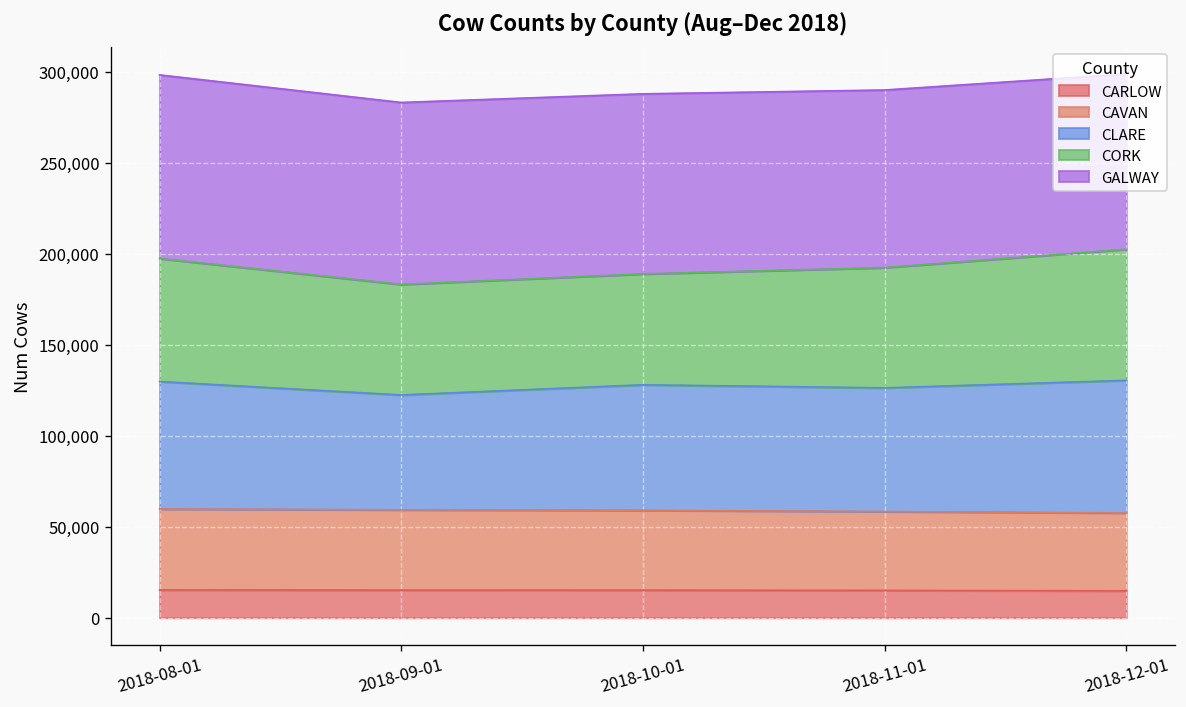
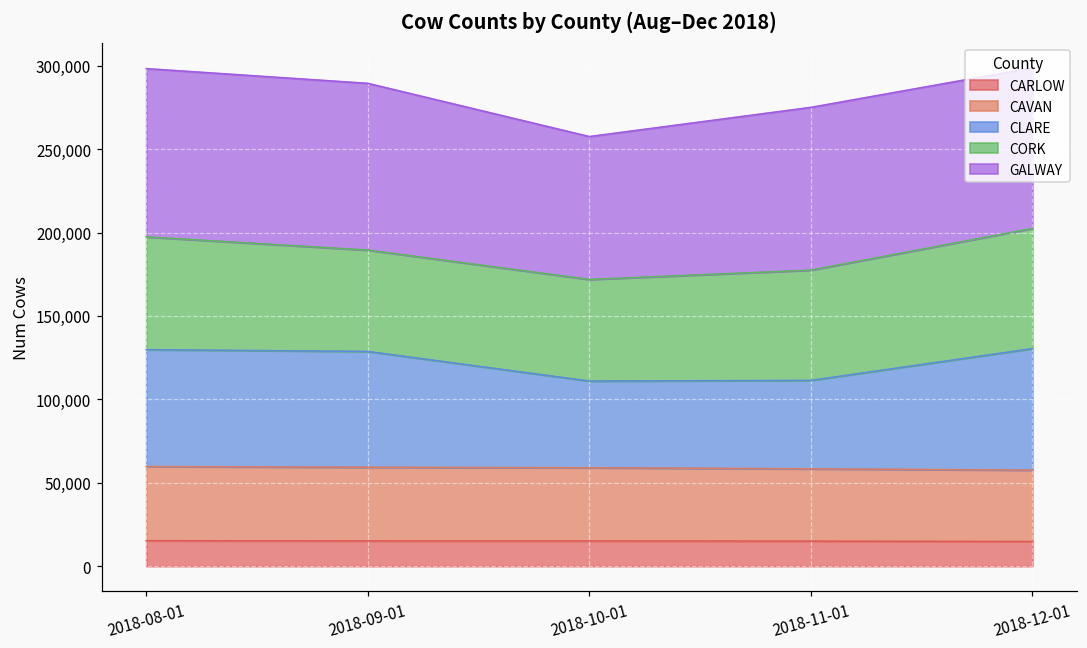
  {
    "CLARE": {
      "2018-08-01": "70,000",
-     "2018-09-01": "63,000",
-     "2018-10-01": "69,000",
-     "2018-11-01": "68,000",
+     "2018-09-01": "69,000",
+     "2018-10-01": "52,000",
+     "2018-11-01": "53,000",
      "2018-12-01": "73,000"
    },
    "CORK": {
      "2018-08-01": "68,000",
      "2018-09-01": "61,000",
      "2018-10-01": "61,000",
      "2018-11-01": "66,000",
      "2018-12-01": "72,000"
    },
    "GALWAY": {
      "2018-08-01": "101,000",
      "2018-09-01": "100,000",
-     "2018-10-01": "99,000",
+     "2018-10-01": "86,000",
      "2018-11-01": "98,000"
    }
  }
